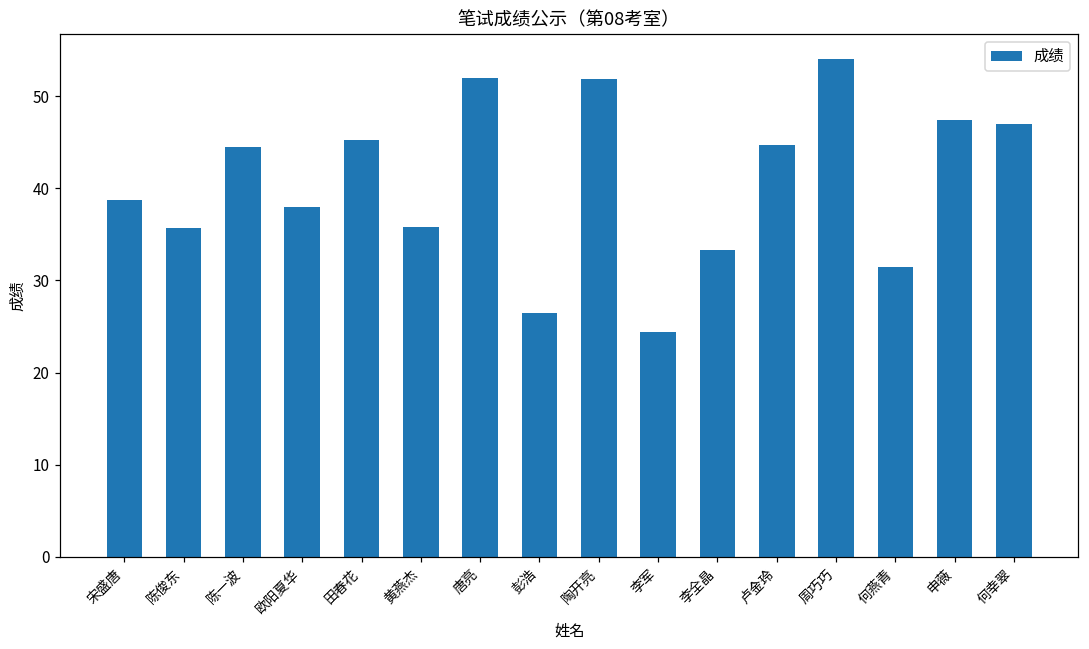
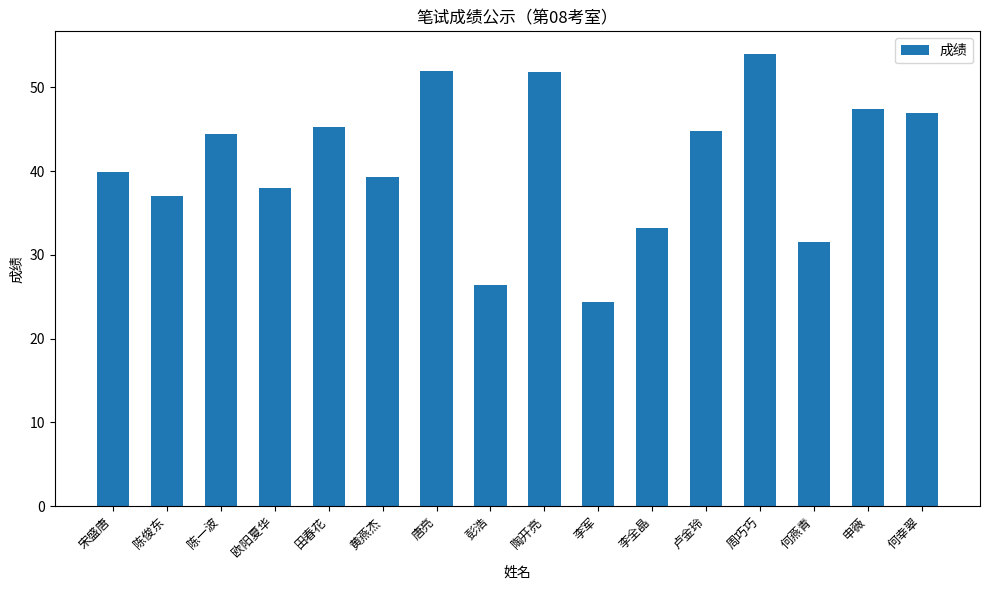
  {
-   "宋盛唐": 39,
-   "陈俊东": 36,
+   "宋盛唐": 40,
+   "陈俊东": 37,
    "陈一波": 45,
    "欧阳夏华": 38,
    "田春花": 45,
-   "黄燕杰": 36,
+   "黄燕杰": 39,
    "唐亮": 52,
    "彭浩": 26,
    "陶开亮": 52,
    "李军": 24,
    "李全晶": 33,
    "卢金玲": 45,
    "周巧巧": 54,
    "何燕青": 32,
    "申薇": 47,
    "何幸翠": 47
  }
